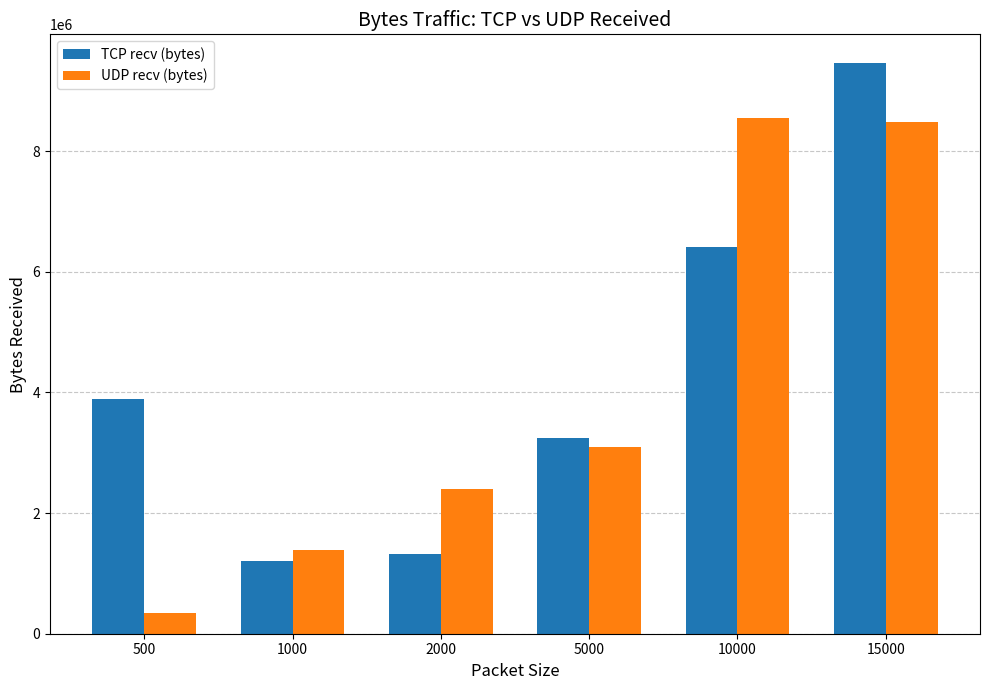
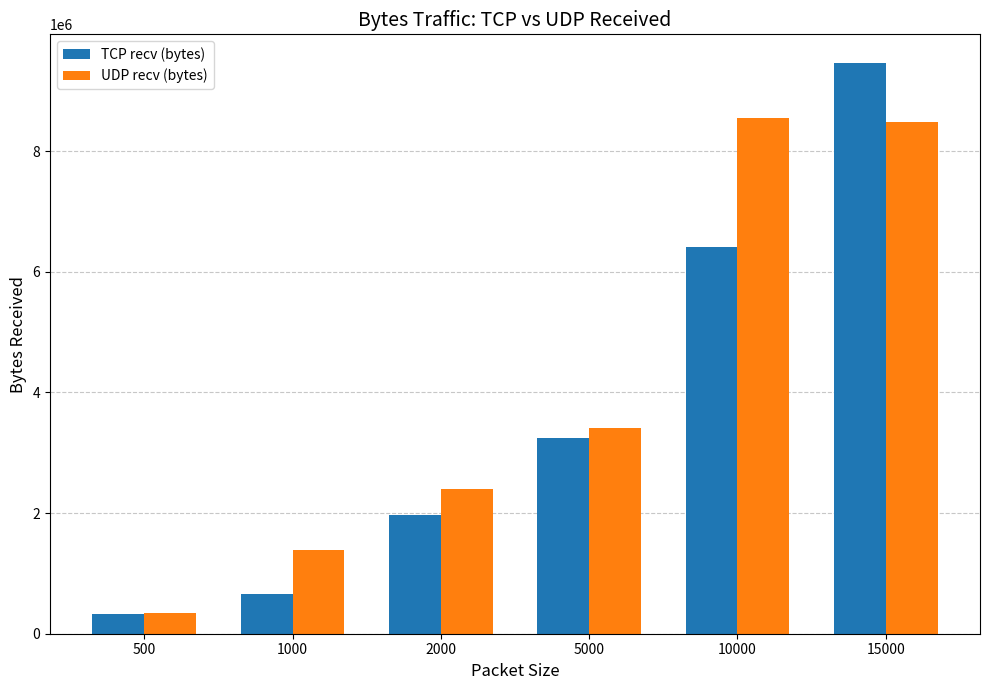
  {
    "TCP recv (bytes)": {
-     "500": 3900000,
-     "1000": 1200000,
-     "2000": 1300000,
+     "500": 300000,
+     "1000": 700000,
+     "2000": 2000000,
      "5000": 3200000,
      "10000": 6400000,
      "15000": 9500000
    },
    "UDP recv (bytes)": {
      "500": 300000,
      "1000": 1400000,
      "2000": 2400000,
-     "5000": 3100000,
+     "5000": 3400000,
      "10000": 8600000,
      "15000": 8500000
    }
  }
